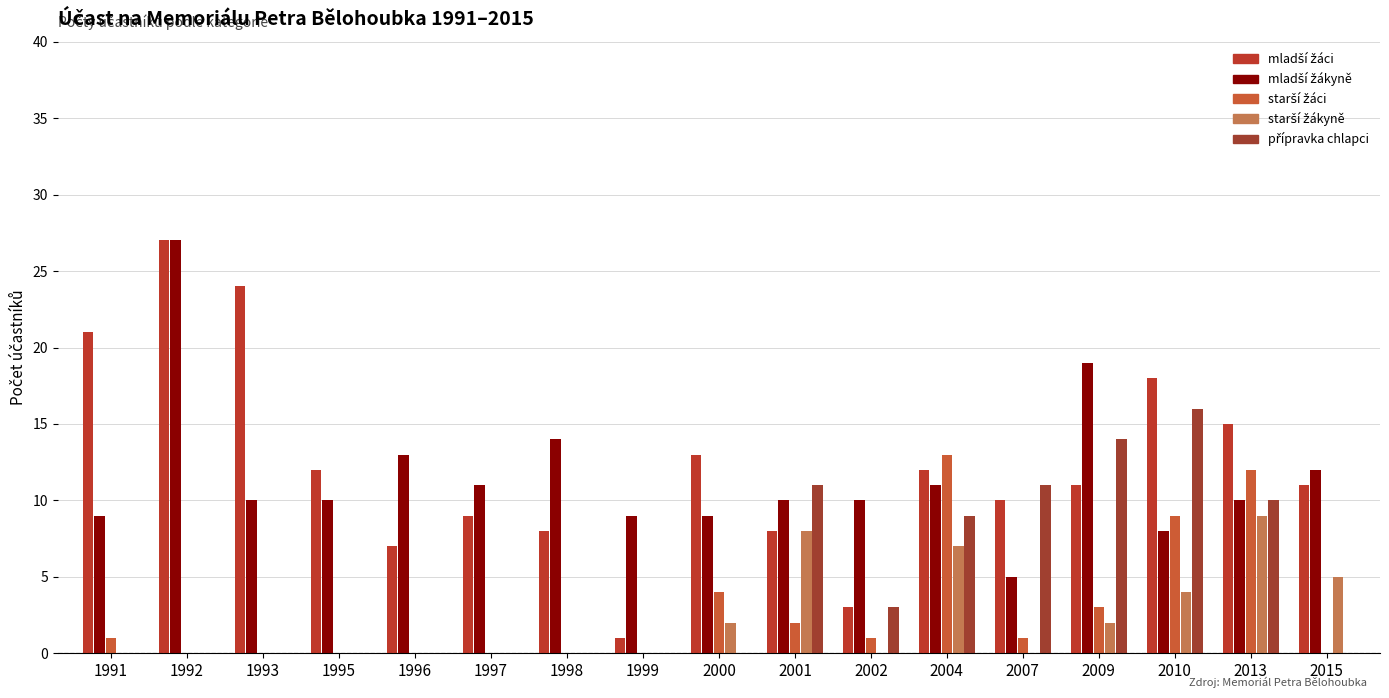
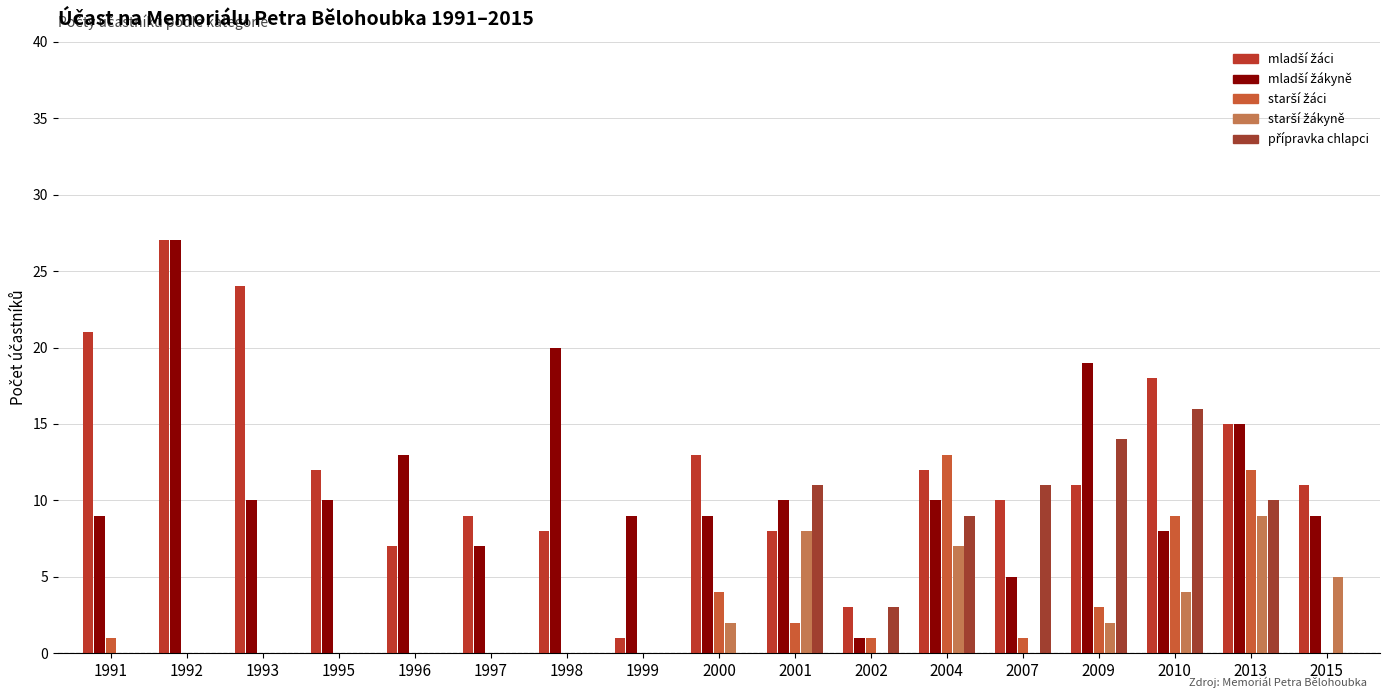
  {
    "mladší žákyně": {
      "1991": 9,
      "1992": 27,
      "1993": 10,
      "1995": 10,
      "1996": 13,
-     "1997": 11,
-     "1998": 14,
+     "1997": 7,
+     "1998": 20,
      "1999": 9,
      "2000": 9,
      "2001": 10,
-     "2002": 10,
-     "2004": 11,
+     "2002": 1,
+     "2004": 10,
      "2007": 5,
      "2009": 19,
      "2010": 8,
-     "2013": 10,
-     "2015": 12
+     "2013": 15,
+     "2015": 9
    }
  }
